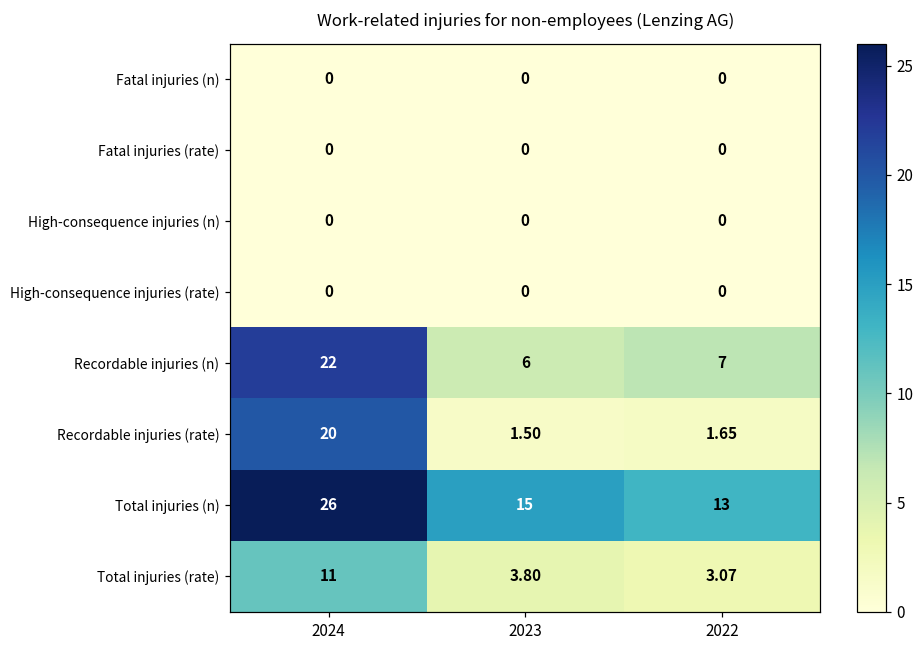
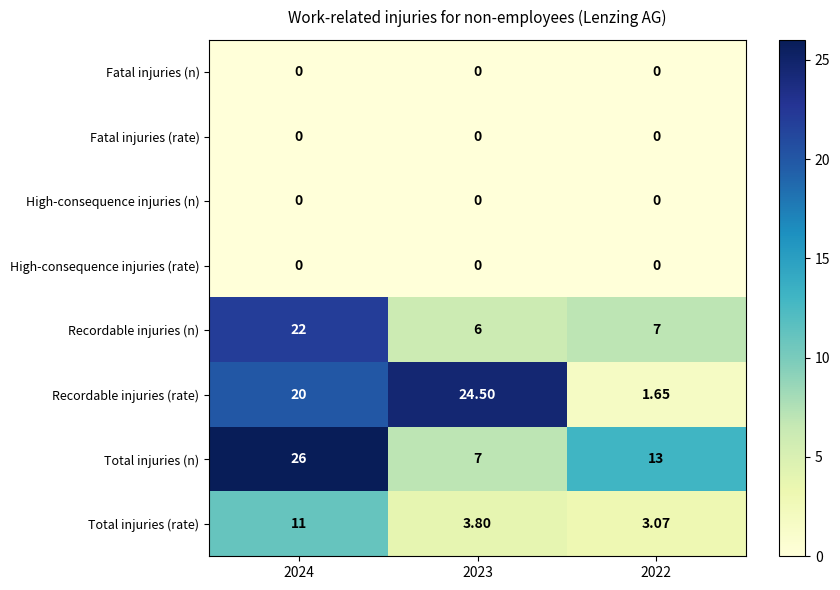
  {
    "Fatal injuries (n)": {
      "2024": 0,
      "2023": 0,
      "2022": 0
    },
    "Fatal injuries (rate)": {
      "2024": 0,
      "2023": 0,
      "2022": 0
    },
    "High-consequence injuries (n)": {
      "2024": 0,
      "2023": 0,
      "2022": 0
    },
    "High-consequence injuries (rate)": {
      "2024": 0,
      "2023": 0,
      "2022": 0
    },
    "Recordable injuries (n)": {
      "2024": 22,
      "2023": 6,
      "2022": 7
    },
    "Recordable injuries (rate)": {
      "2024": 20,
-     "2023": 1.50,
+     "2023": 24.50,
      "2022": 1.65
    },
    "Total injuries (n)": {
      "2024": 26,
-     "2023": 15,
+     "2023": 7,
      "2022": 13
    },
    "Total injuries (rate)": {
      "2024": 11,
      "2023": 3.80,
      "2022": 3.07
    }
  }
